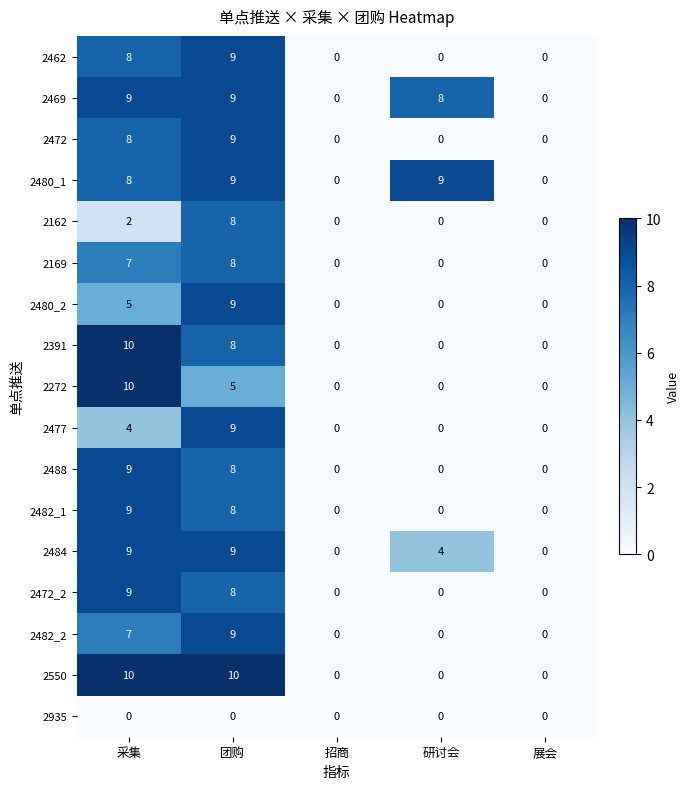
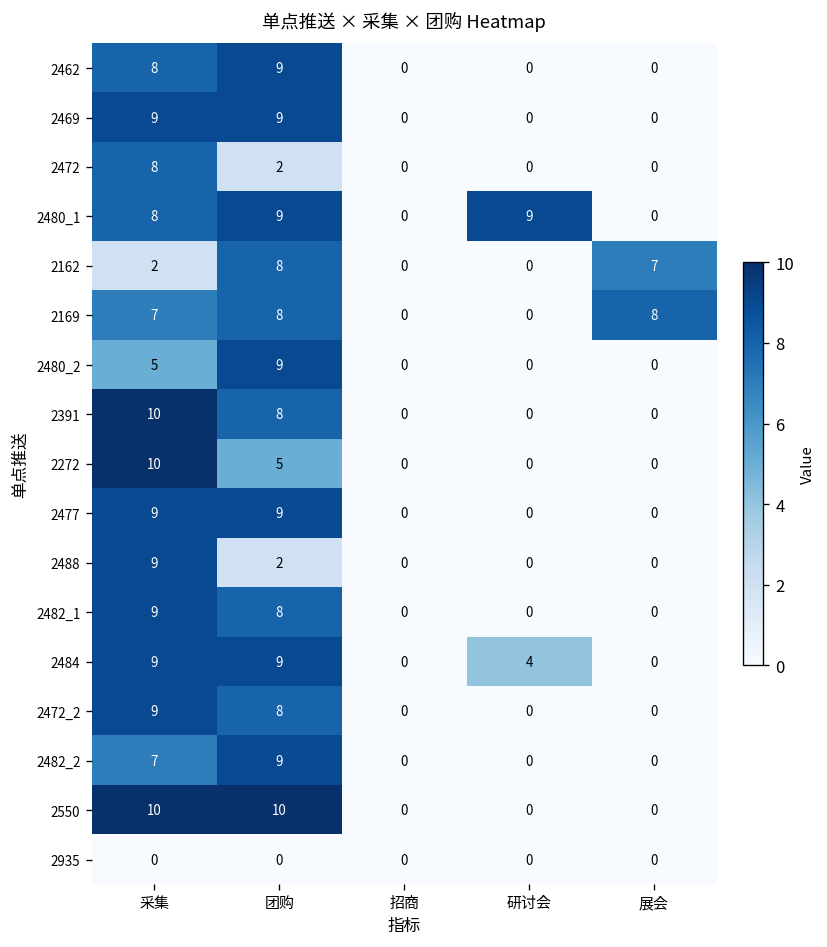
  {
    "2462": {
      "采集": 8,
      "团购": 9,
      "招商": 0,
      "研讨会": 0,
      "展会": 0
    },
    "2469": {
      "采集": 9,
      "团购": 9,
      "招商": 0,
-     "研讨会": 8,
+     "研讨会": 0,
      "展会": 0
    },
    "2472": {
      "采集": 8,
-     "团购": 9,
+     "团购": 2,
      "招商": 0,
      "研讨会": 0,
      "展会": 0
    },
    "2480_1": {
      "采集": 8,
      "团购": 9,
      "招商": 0,
      "研讨会": 9,
      "展会": 0
    },
    "2162": {
      "采集": 2,
      "团购": 8,
      "招商": 0,
      "研讨会": 0,
-     "展会": 0
+     "展会": 7
    },
    "2169": {
      "采集": 7,
      "团购": 8,
      "招商": 0,
      "研讨会": 0,
-     "展会": 0
+     "展会": 8
    },
    "2480_2": {
      "采集": 5,
      "团购": 9,
      "招商": 0,
      "研讨会": 0,
      "展会": 0
    },
    "2391": {
      "采集": 10,
      "团购": 8,
      "招商": 0,
      "研讨会": 0,
      "展会": 0
    },
    "2272": {
      "采集": 10,
      "团购": 5,
      "招商": 0,
      "研讨会": 0,
      "展会": 0
    },
    "2477": {
-     "采集": 4,
+     "采集": 9,
      "团购": 9,
      "招商": 0,
      "研讨会": 0,
      "展会": 0
    },
    "2488": {
      "采集": 9,
-     "团购": 8,
+     "团购": 2,
      "招商": 0,
      "研讨会": 0,
      "展会": 0
    },
    "2482_1": {
      "采集": 9,
      "团购": 8,
      "招商": 0,
      "研讨会": 0,
      "展会": 0
    },
    "2484": {
      "采集": 9,
      "团购": 9,
      "招商": 0,
      "研讨会": 4,
      "展会": 0
    },
    "2472_2": {
      "采集": 9,
      "团购": 8,
      "招商": 0,
      "研讨会": 0,
      "展会": 0
    },
    "2482_2": {
      "采集": 7,
      "团购": 9,
      "招商": 0,
      "研讨会": 0,
      "展会": 0
    },
    "2550": {
      "采集": 10,
      "团购": 10,
      "招商": 0,
      "研讨会": 0,
      "展会": 0
    },
    "2935": {
      "采集": 0,
      "团购": 0,
      "招商": 0,
      "研讨会": 0,
      "展会": 0
    }
  }
